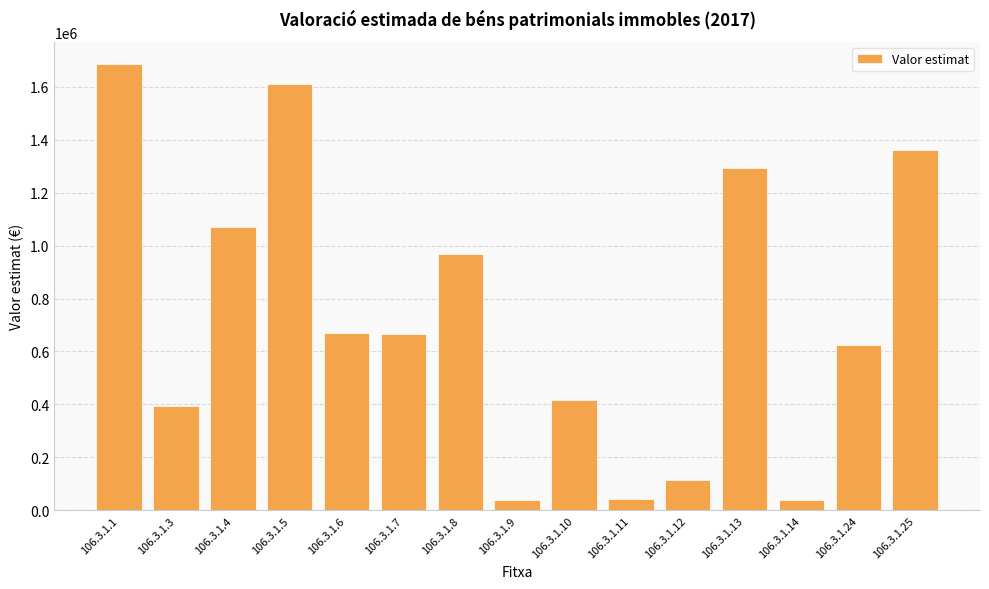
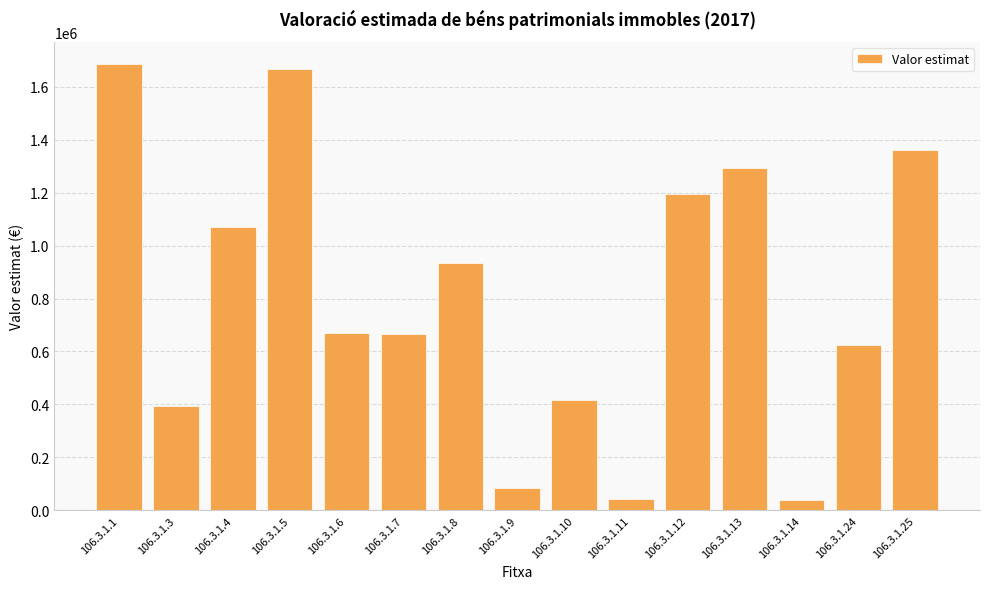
  {
    "106.3.1.1": 1690000,
    "106.3.1.3": 390000,
    "106.3.1.4": 1070000,
-   "106.3.1.5": 1610000,
+   "106.3.1.5": 1670000,
    "106.3.1.6": 670000,
    "106.3.1.7": 670000,
-   "106.3.1.8": 970000,
-   "106.3.1.9": 40000,
+   "106.3.1.8": 930000,
+   "106.3.1.9": 90000,
    "106.3.1.10": 420000,
    "106.3.1.11": 40000,
-   "106.3.1.12": 110000,
+   "106.3.1.12": 1200000,
    "106.3.1.13": 1290000,
    "106.3.1.14": 40000,
    "106.3.1.24": 620000,
    "106.3.1.25": 1360000
  }
